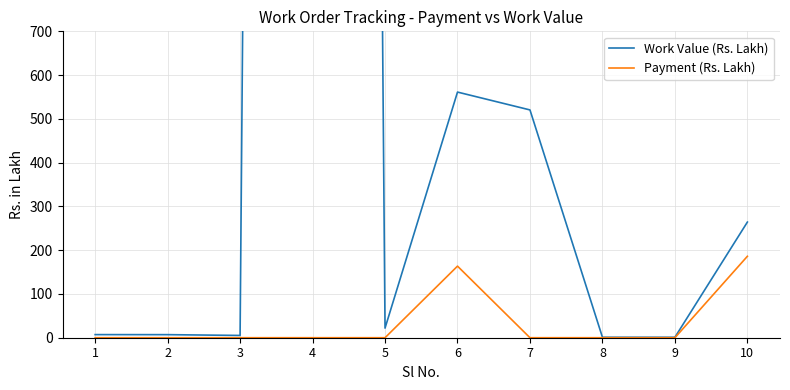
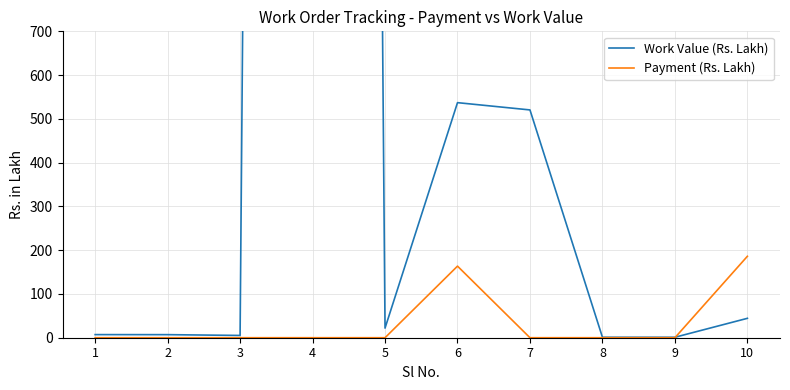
  {
    "Work Value (Rs. Lakh)": {
      "1": 10,
      "2": 10,
      "5": 20,
-     "6": 560,
+     "6": 540,
      "7": 520,
-     "10": 260
+     "10": 40
    },
    "Payment (Rs. Lakh)": {
      "1": 0,
      "2": 0,
      "4": 0,
      "5": 0,
      "6": 160,
      "7": 0,
      "10": 190
    }
  }
